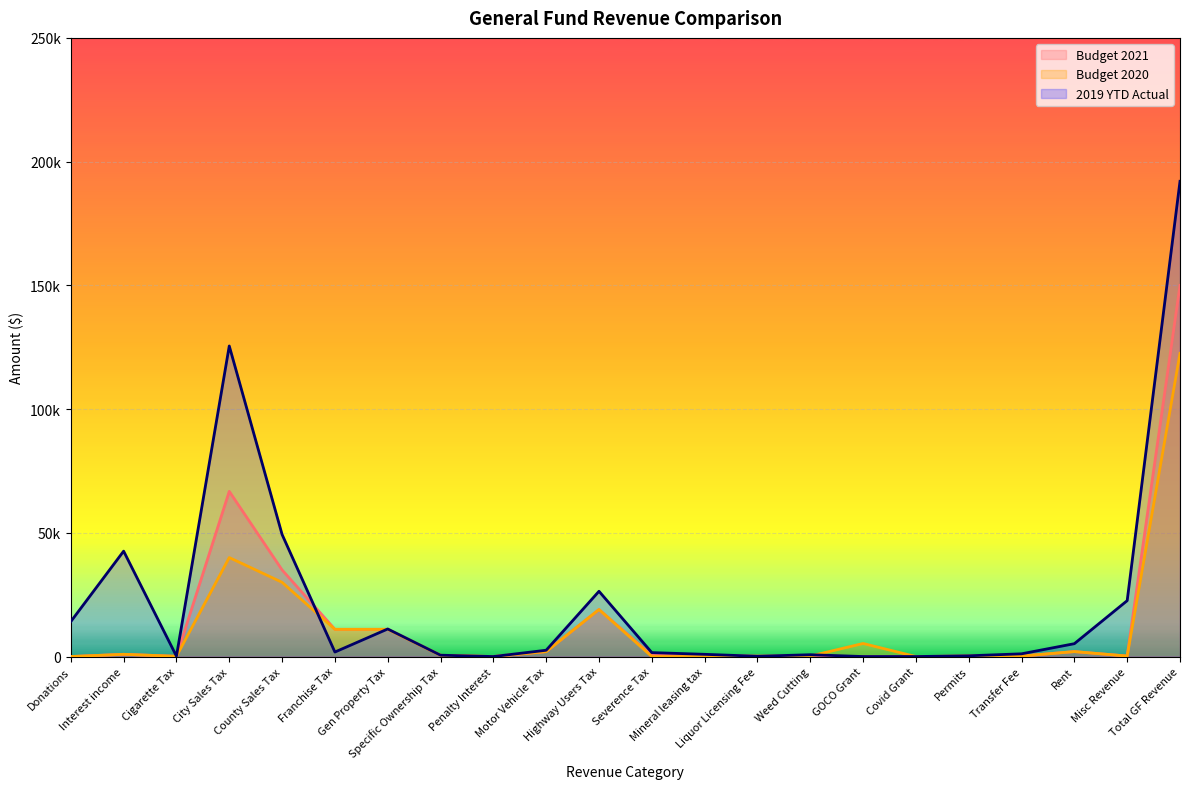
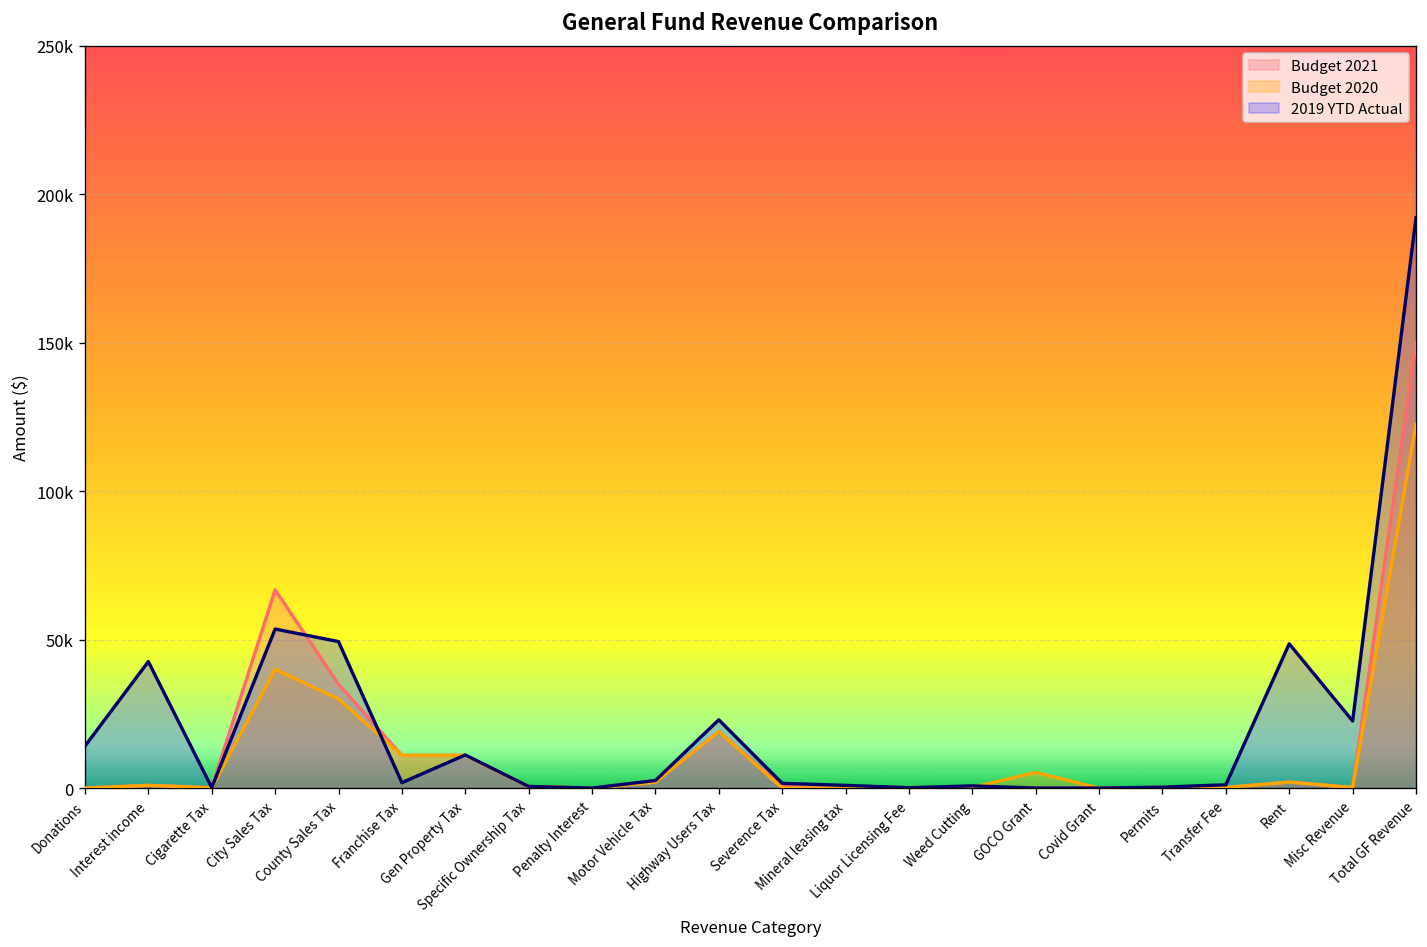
  {
    "2019 YTD Actual": {
      "Donations": 14000,
      "Interest income": 43000,
-     "City Sales Tax": 126000,
+     "City Sales Tax": 54000,
      "County Sales Tax": 49000,
      "Franchise Tax": 2000,
-     "Highway Users Tax": 26000,
+     "Highway Users Tax": 23000,
      "Severence Tax": 2000,
-     "Rent": 5000,
+     "Rent": 49000,
      "Misc Revenue": 23000,
      "Total GF Revenue": 192000
    }
  }
